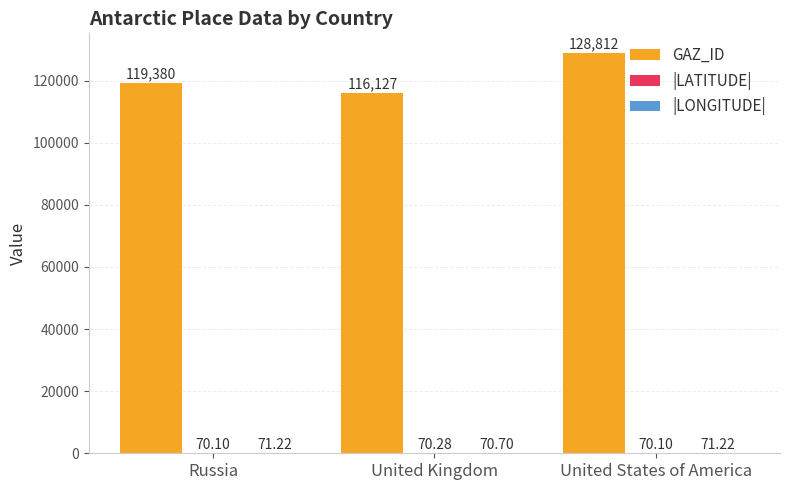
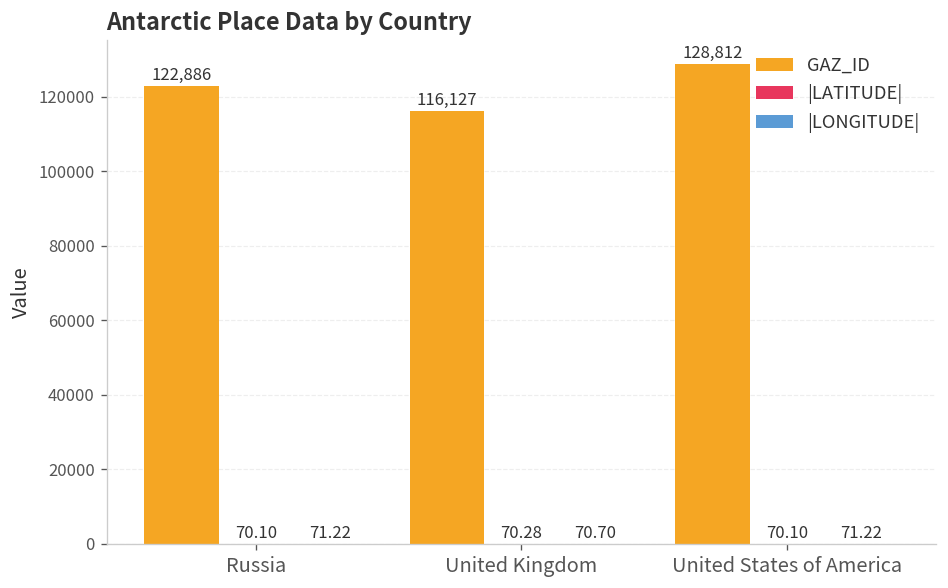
  {
    "GAZ_ID": {
-     "Russia": "119,380",
+     "Russia": "122,886",
      "United Kingdom": "116,127",
      "United States of America": "128,812"
    },
    "|LATITUDE|": {
      "Russia": "70.10",
      "United Kingdom": "70.28",
      "United States of America": "70.10"
    },
    "|LONGITUDE|": {
      "Russia": "71.22",
      "United Kingdom": "70.70",
      "United States of America": "71.22"
    }
  }
